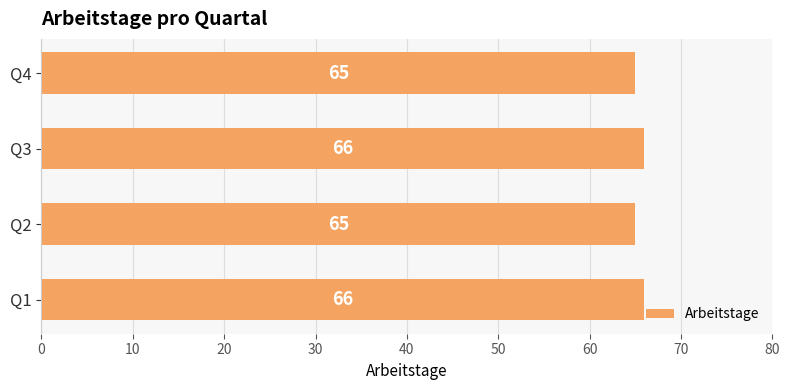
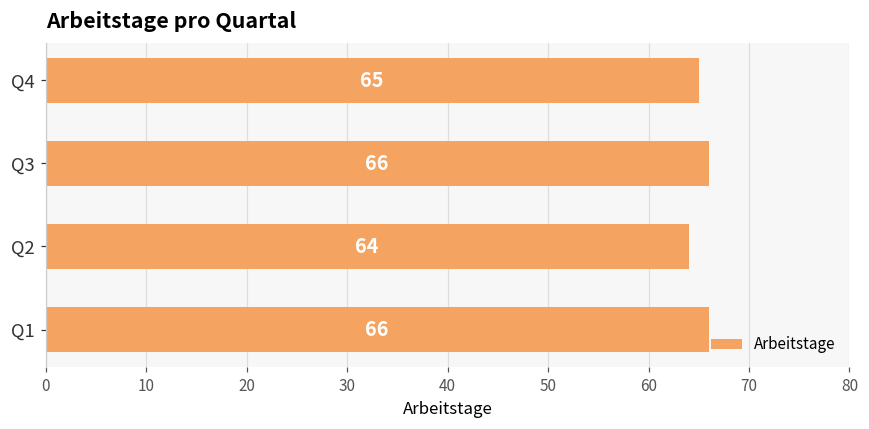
  {
    "Q4": 65,
    "Q3": 66,
-   "Q2": 65,
+   "Q2": 64,
    "Q1": 66
  }
